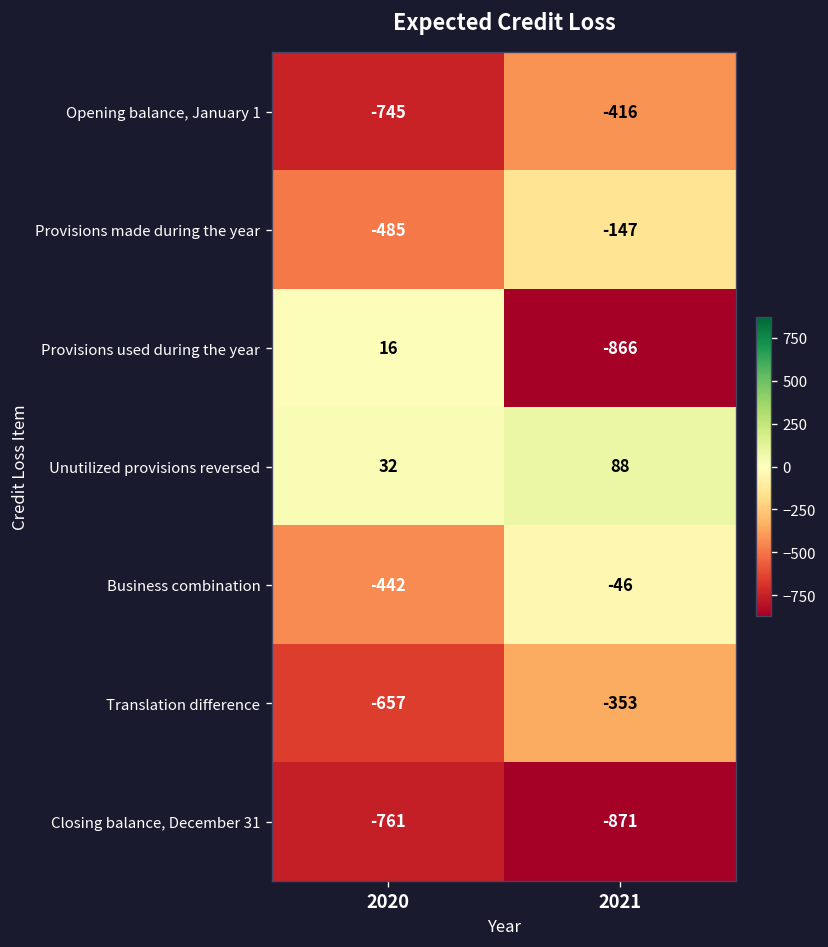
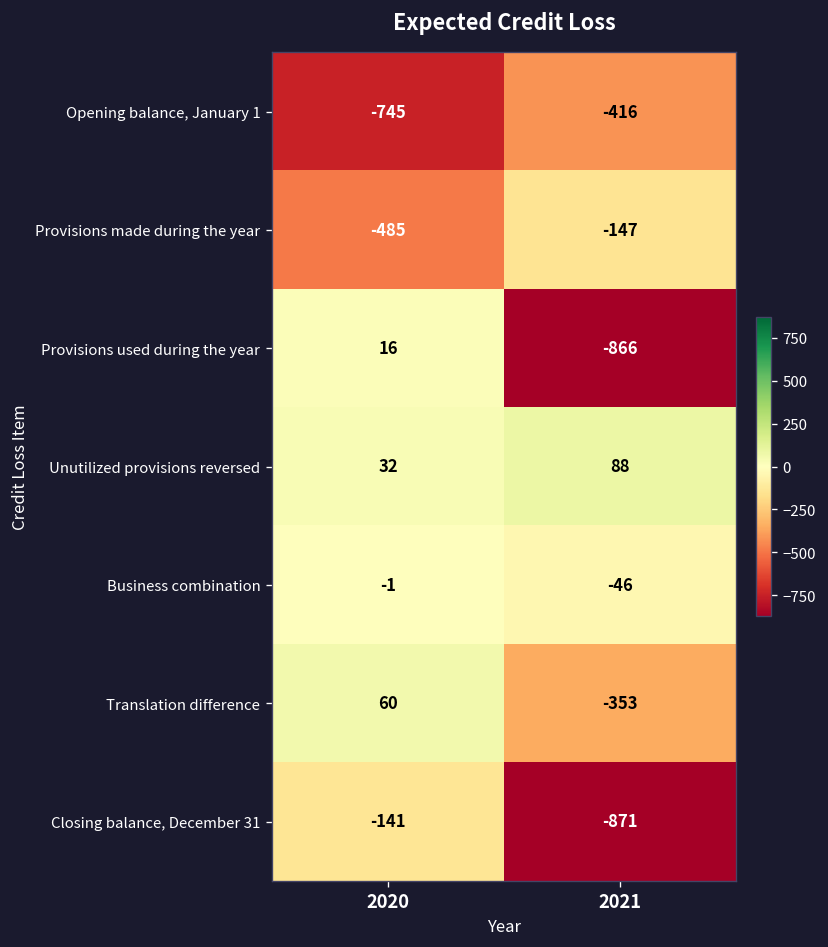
  {
    "Opening balance, January 1": {
      "2020": -745,
      "2021": -416
    },
    "Provisions made during the year": {
      "2020": -485,
      "2021": -147
    },
    "Provisions used during the year": {
      "2020": 16,
      "2021": -866
    },
    "Unutilized provisions reversed": {
      "2020": 32,
      "2021": 88
    },
    "Business combination": {
-     "2020": -442,
+     "2020": -1,
      "2021": -46
    },
    "Translation difference": {
-     "2020": -657,
+     "2020": 60,
      "2021": -353
    },
    "Closing balance, December 31": {
-     "2020": -761,
+     "2020": -141,
      "2021": -871
    }
  }
